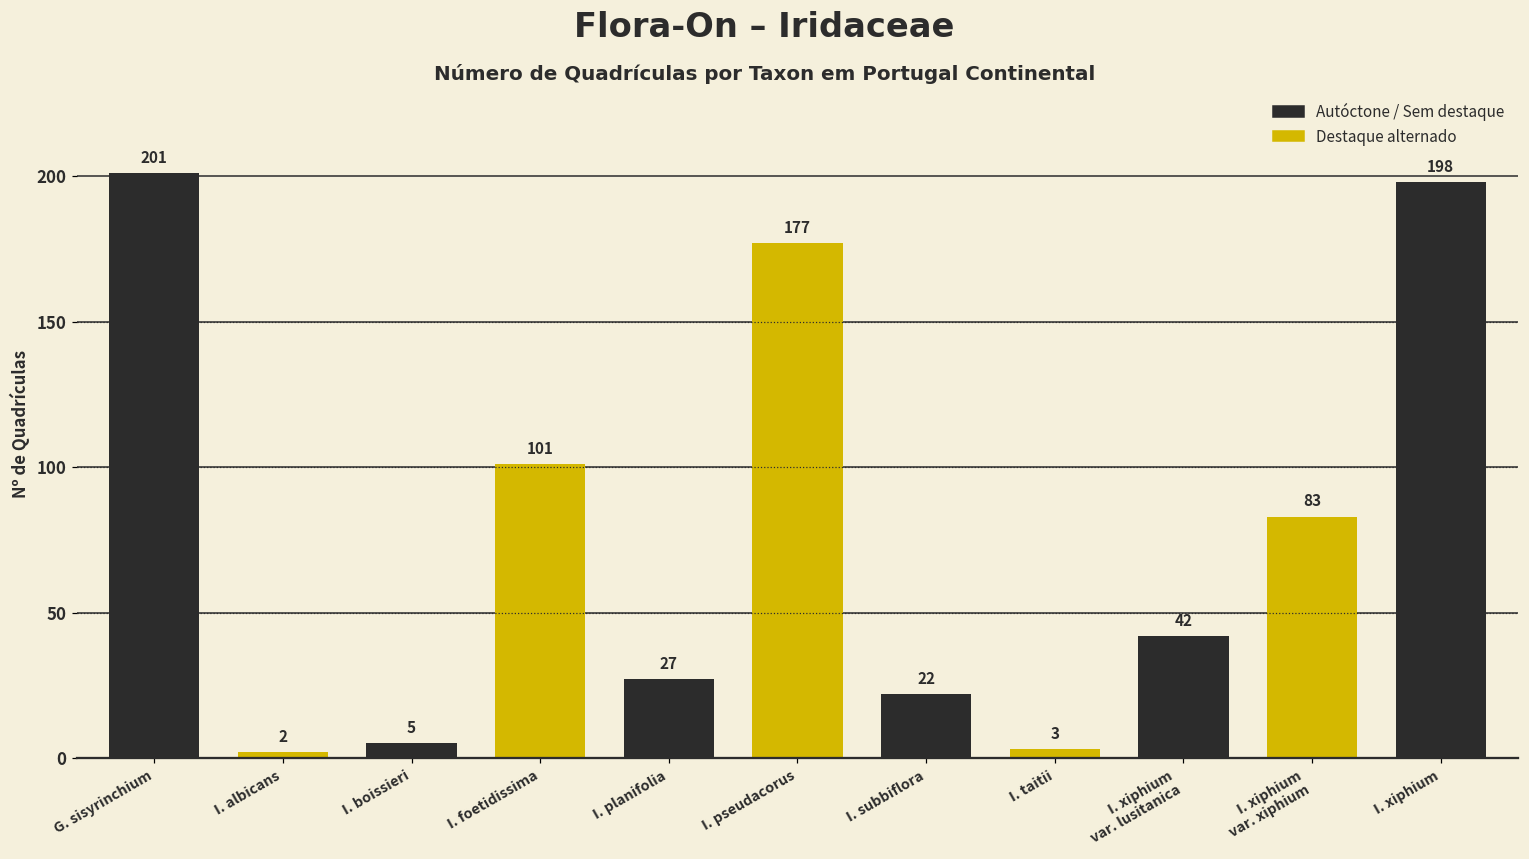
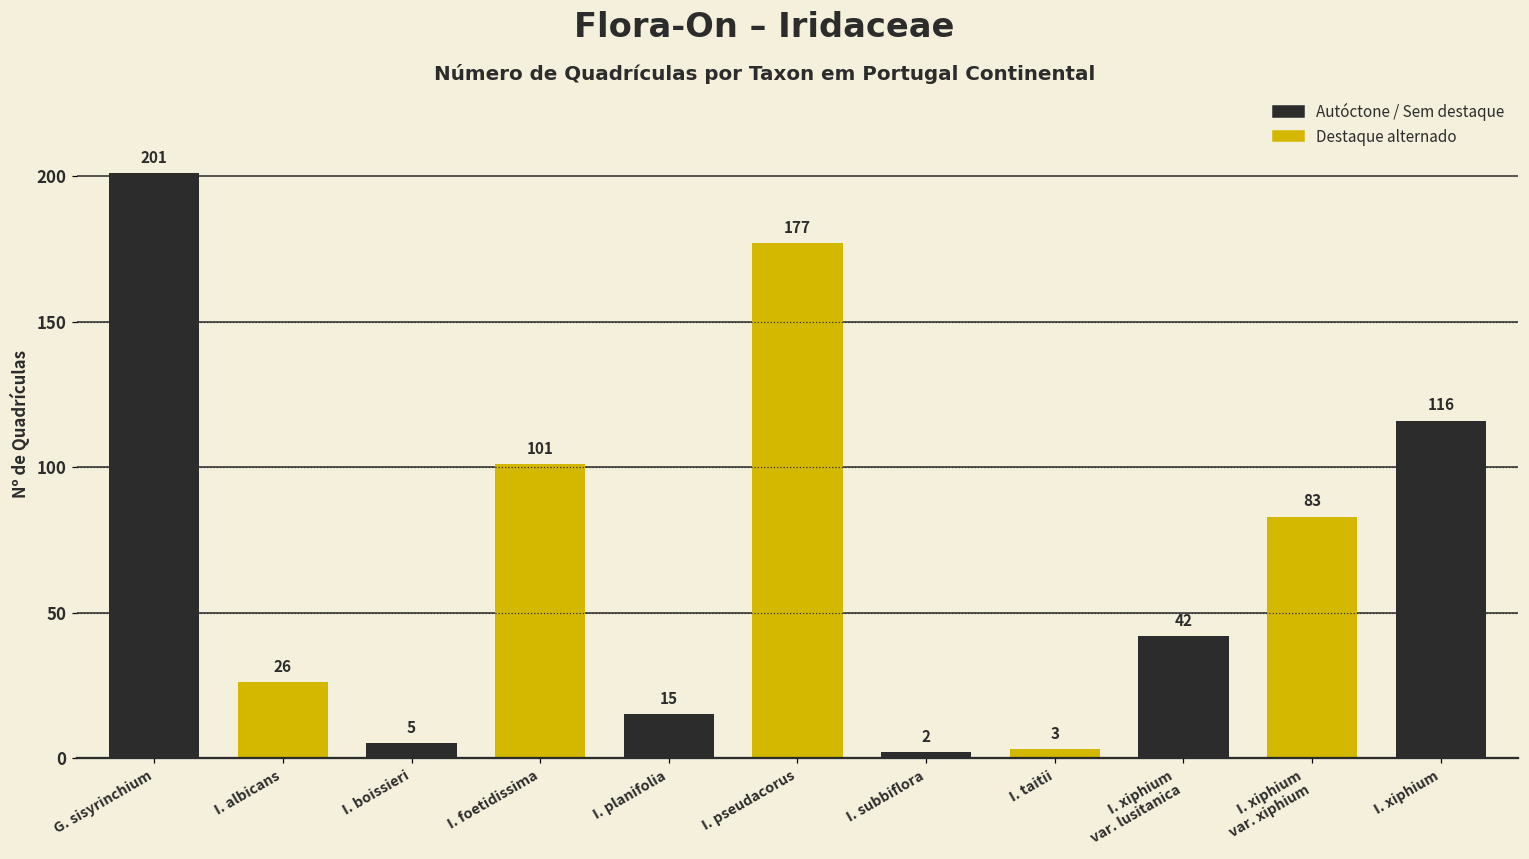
  {
    "G. sisyrinchium": 201,
-   "I. albicans": 2,
+   "I. albicans": 26,
    "I. boissieri": 5,
    "I. foetidissima": 101,
-   "I. planifolia": 27,
+   "I. planifolia": 15,
    "I. pseudacorus": 177,
-   "I. subbiflora": 22,
+   "I. subbiflora": 2,
    "I. taitii": 3,
    "I. xiphium var. lusitanica": 42,
    "I. xiphium var. xiphium": 83,
-   "I. xiphium": 198
+   "I. xiphium": 116
  }
